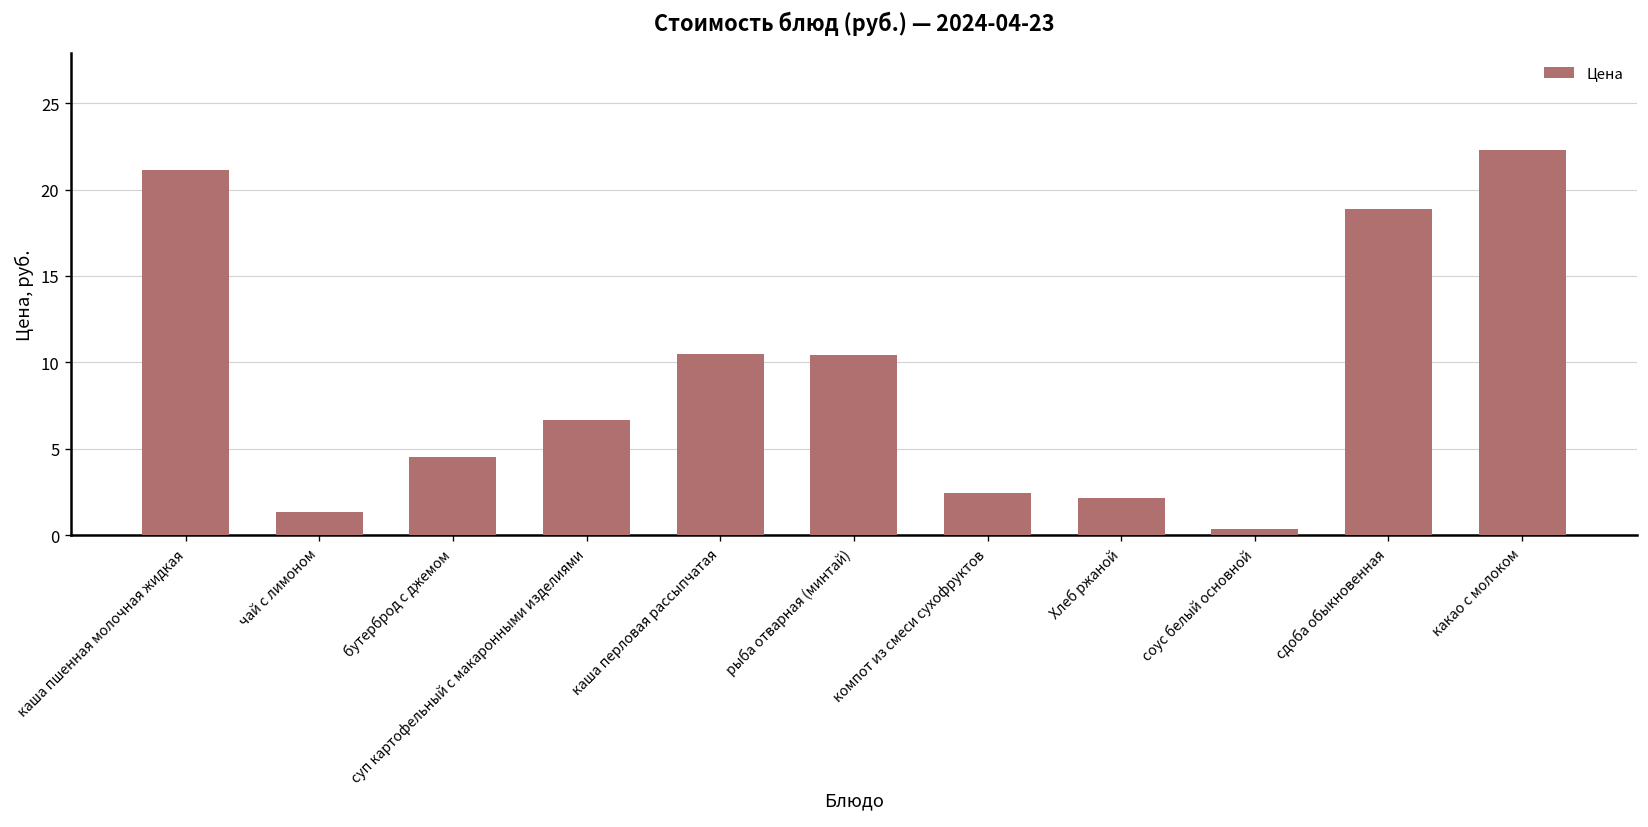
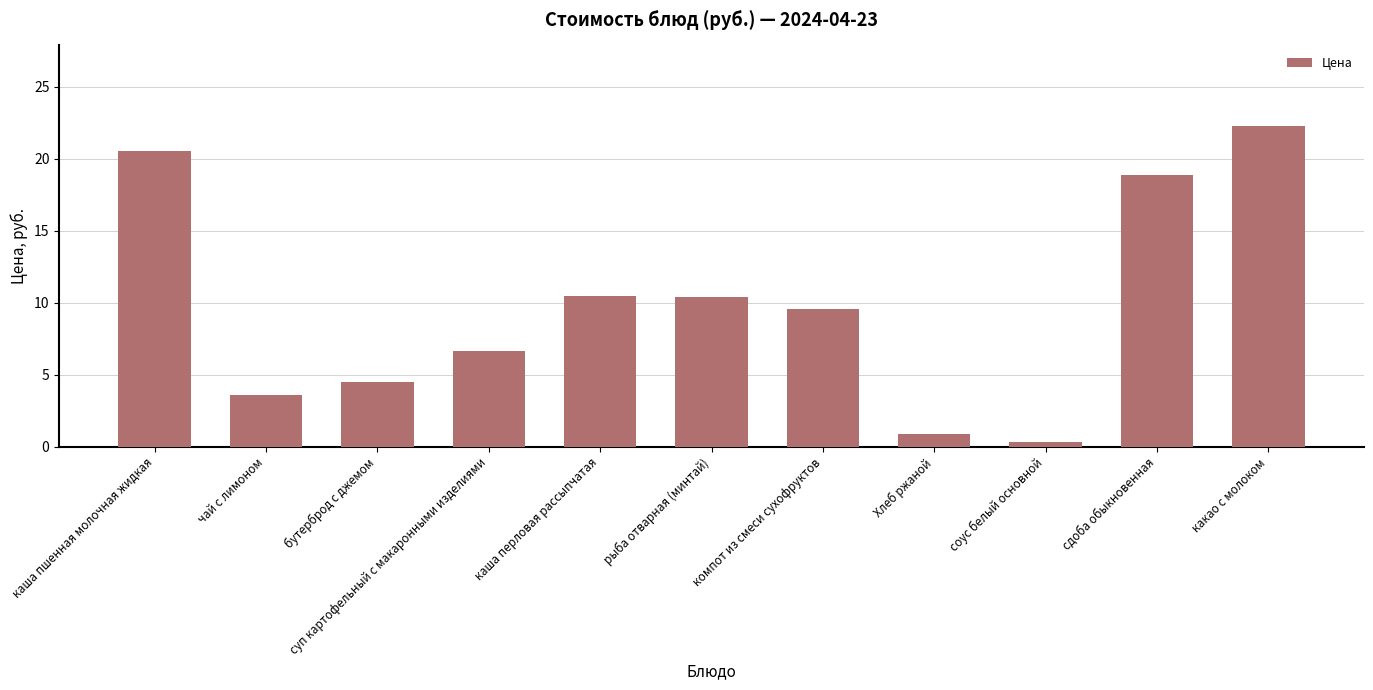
  {
-   "каша пшенная молочная жидкая": 21.2,
-   "чай с лимоном": 1.3,
+   "каша пшенная молочная жидкая": 20.5,
+   "чай с лимоном": 3.6,
    "бутерброд с джемом": 4.5,
    "суп картофельный с макаронными изделиями": 6.7,
    "каша перловая рассыпчатая": 10.5,
    "рыба отварная (минтай)": 10.4,
-   "компот из смеси сухофруктов": 2.5,
-   "Хлеб ржаной": 2.2,
+   "компот из смеси сухофруктов": 9.6,
+   "Хлеб ржаной": 0.9,
    "соус белый основной": 0.3,
    "сдоба обыкновенная": 18.9,
    "какао с молоком": 22.3
  }
